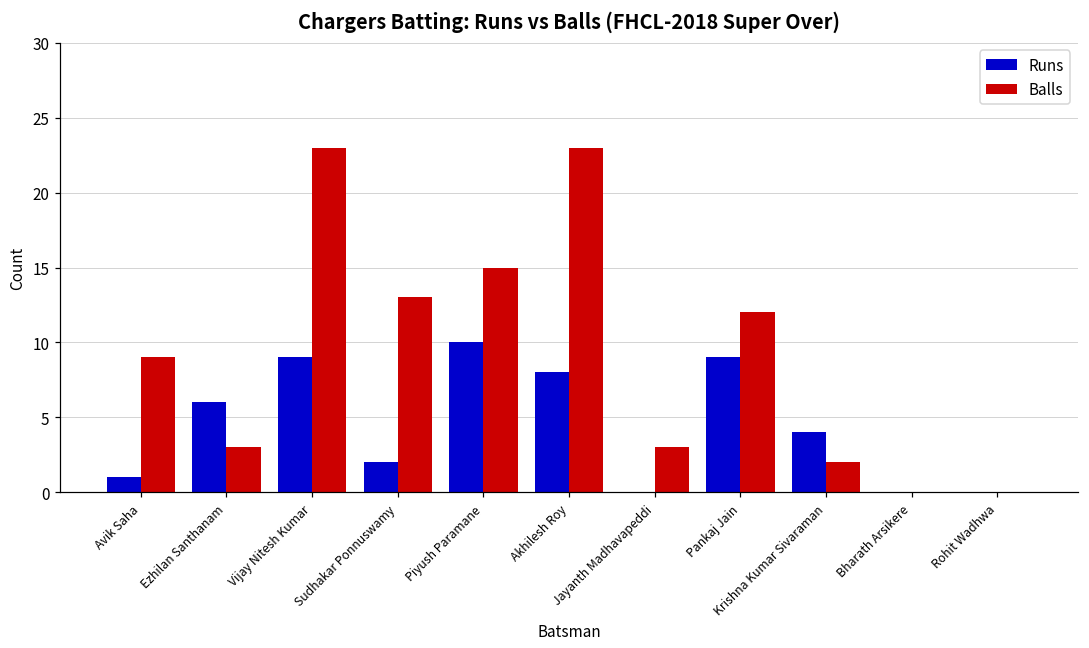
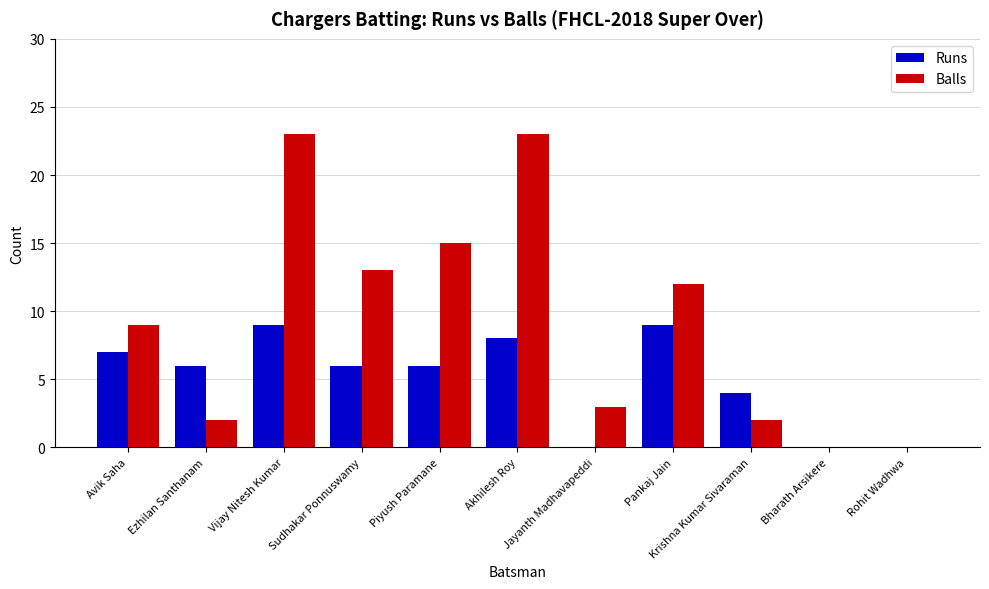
  {
    "Runs": {
-     "Avik Saha": 1,
+     "Avik Saha": 7,
      "Ezhilan Santhanam": 6,
      "Vijay Nitesh Kumar": 9,
-     "Sudhakar Ponnuswamy": 2,
-     "Piyush Paramane": 10,
+     "Sudhakar Ponnuswamy": 6,
+     "Piyush Paramane": 6,
      "Akhilesh Roy": 8,
      "Jayanth Madhavapeddi": 0,
      "Pankaj Jain": 9,
      "Krishna Kumar Sivaraman": 4,
      "Bharath Arsikere": 0,
      "Rohit Wadhwa": 0
    },
    "Balls": {
      "Avik Saha": 9,
-     "Ezhilan Santhanam": 3,
+     "Ezhilan Santhanam": 2,
      "Vijay Nitesh Kumar": 23,
      "Sudhakar Ponnuswamy": 13,
      "Piyush Paramane": 15,
      "Akhilesh Roy": 23,
      "Jayanth Madhavapeddi": 3,
      "Pankaj Jain": 12,
      "Krishna Kumar Sivaraman": 2,
      "Bharath Arsikere": 0,
      "Rohit Wadhwa": 0
    }
  }
